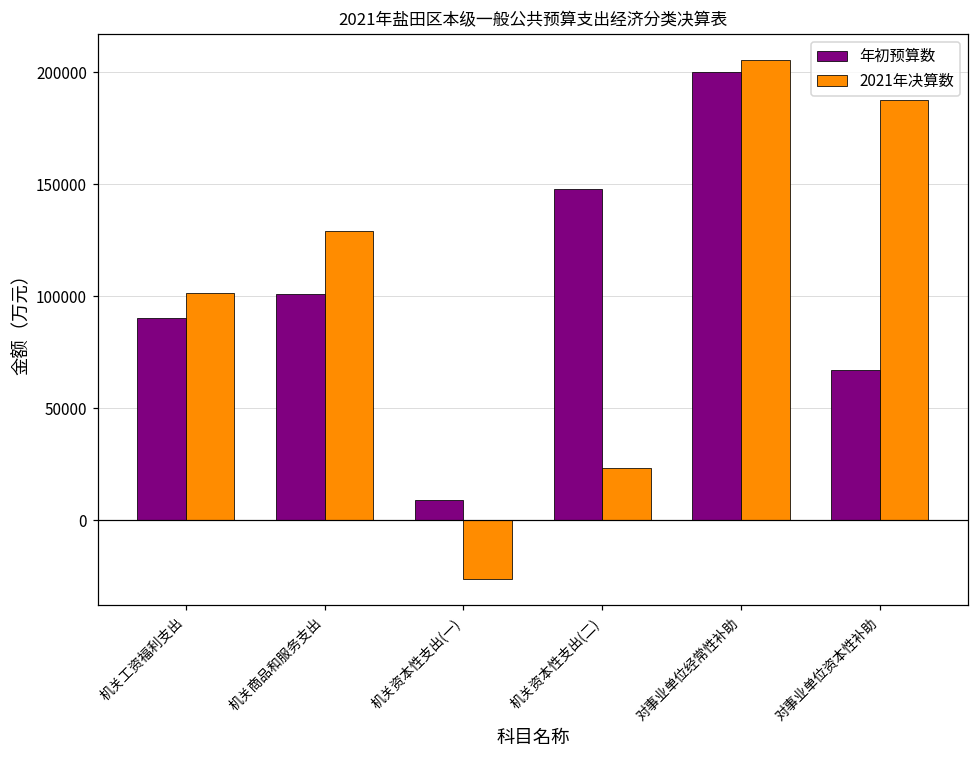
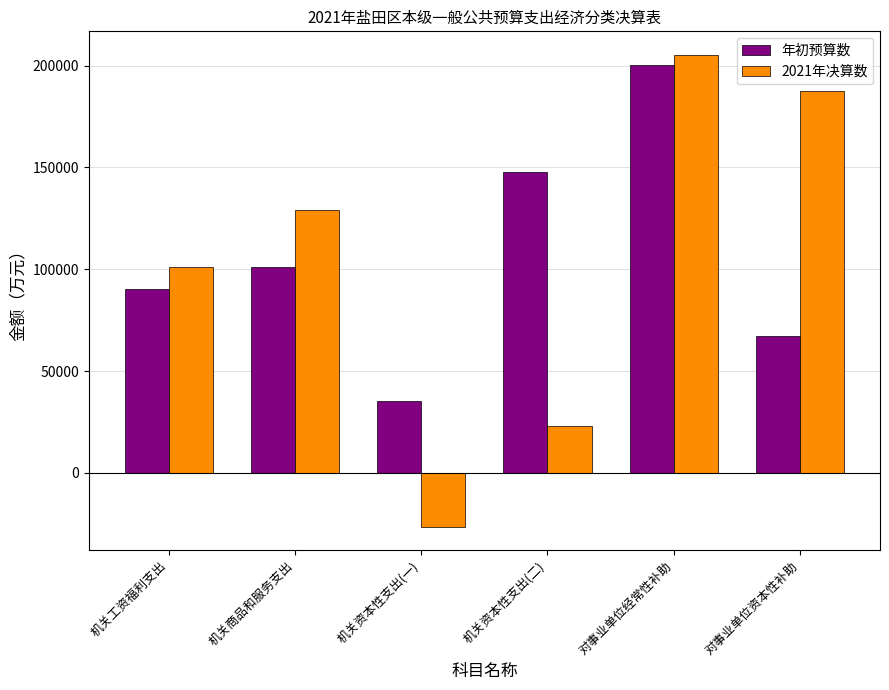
  {
    "年初预算数": {
      "机关工资福利支出": 90000,
      "机关商品和服务支出": 101000,
-     "机关资本性支出(一)": 9000,
+     "机关资本性支出(一)": 35000,
      "机关资本性支出(二)": 148000,
      "对事业单位经常性补助": 200000,
      "对事业单位资本性补助": 67000
    },
    "2021年决算数": {
      "机关工资福利支出": 101000,
      "机关商品和服务支出": 129000,
      "机关资本性支出(一)": -26000,
      "机关资本性支出(二)": 23000,
      "对事业单位经常性补助": 205000,
      "对事业单位资本性补助": 188000
    }
  }
